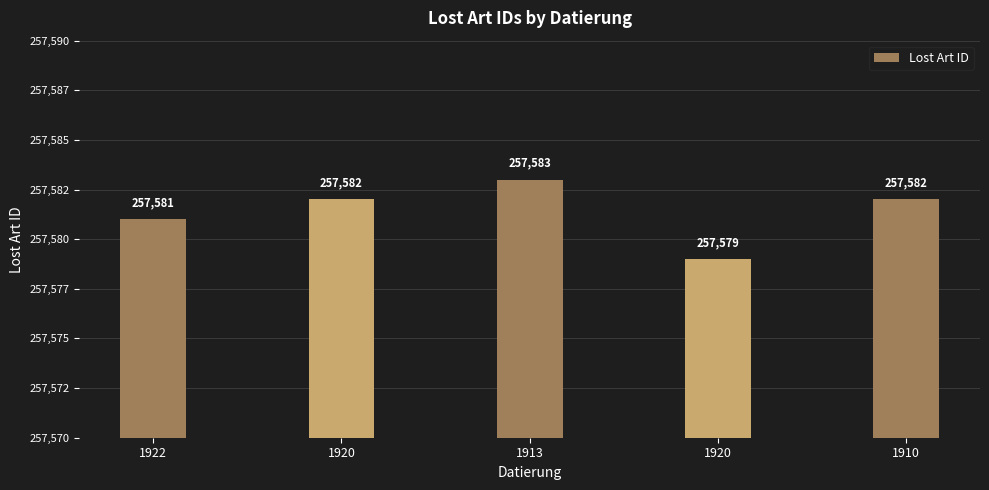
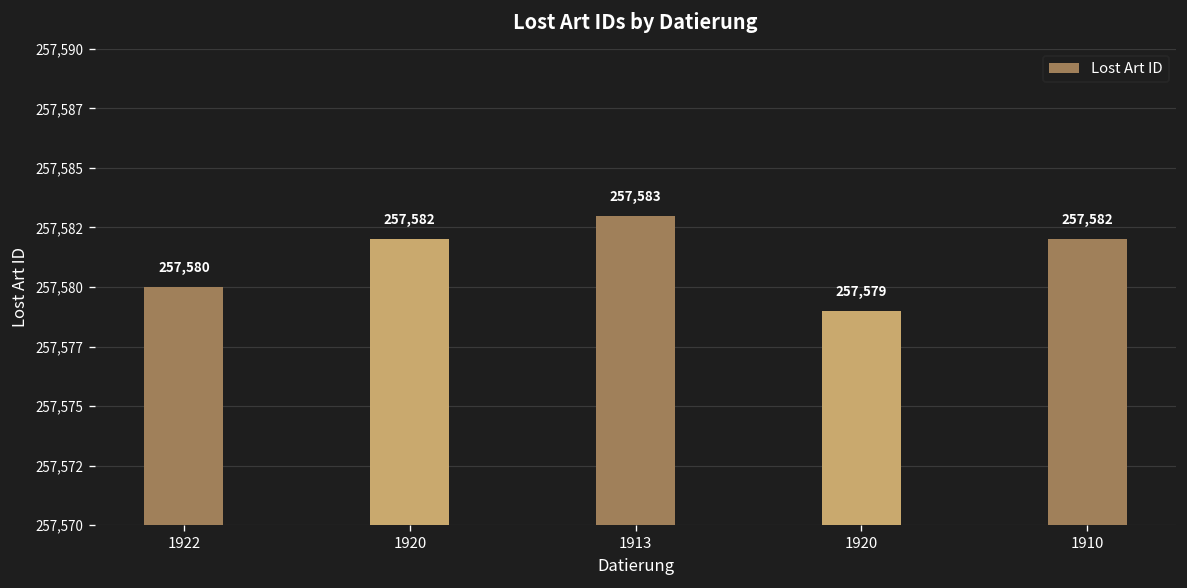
  {
-   "1922": "257,581",
+   "1922": "257,580",
    "1913": "257,583",
    "1910": "257,582"
  }
